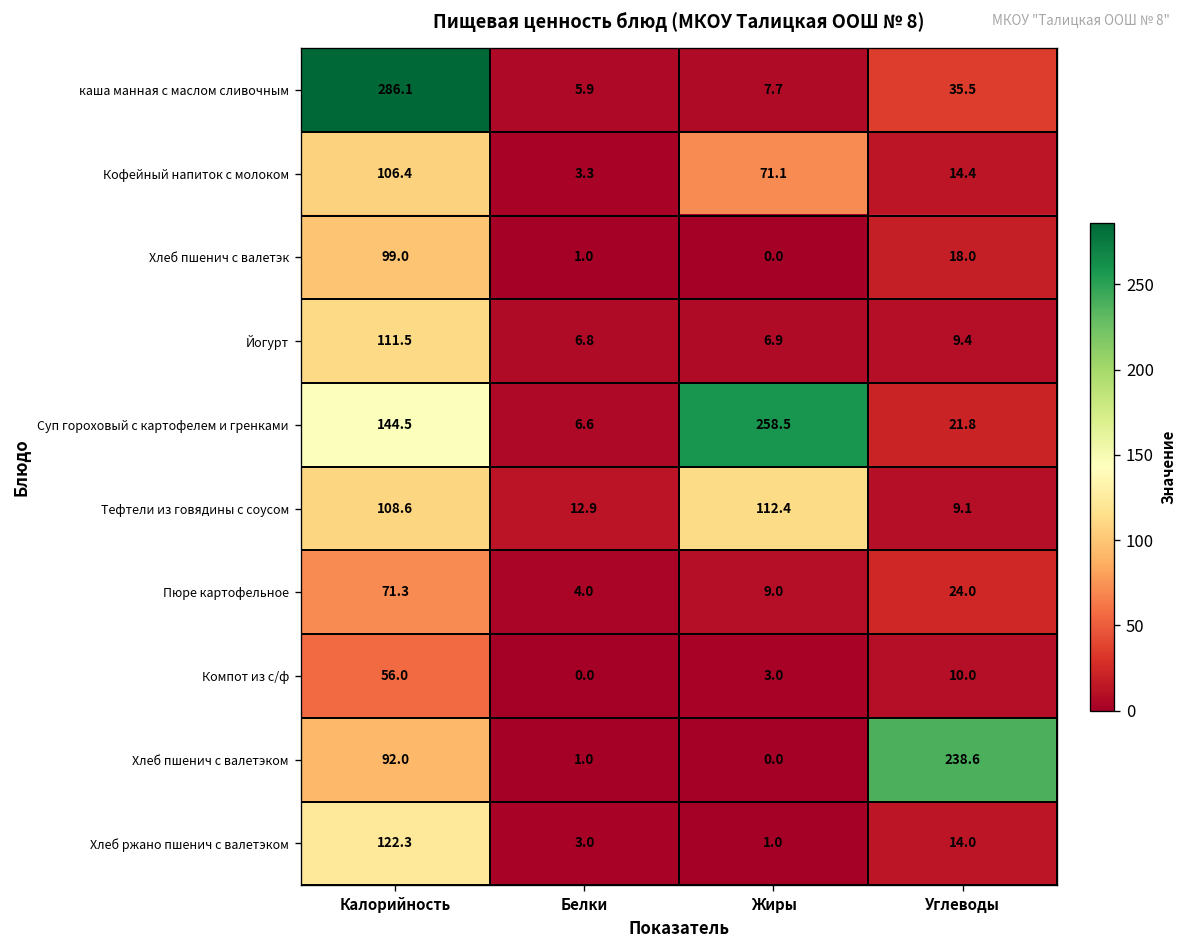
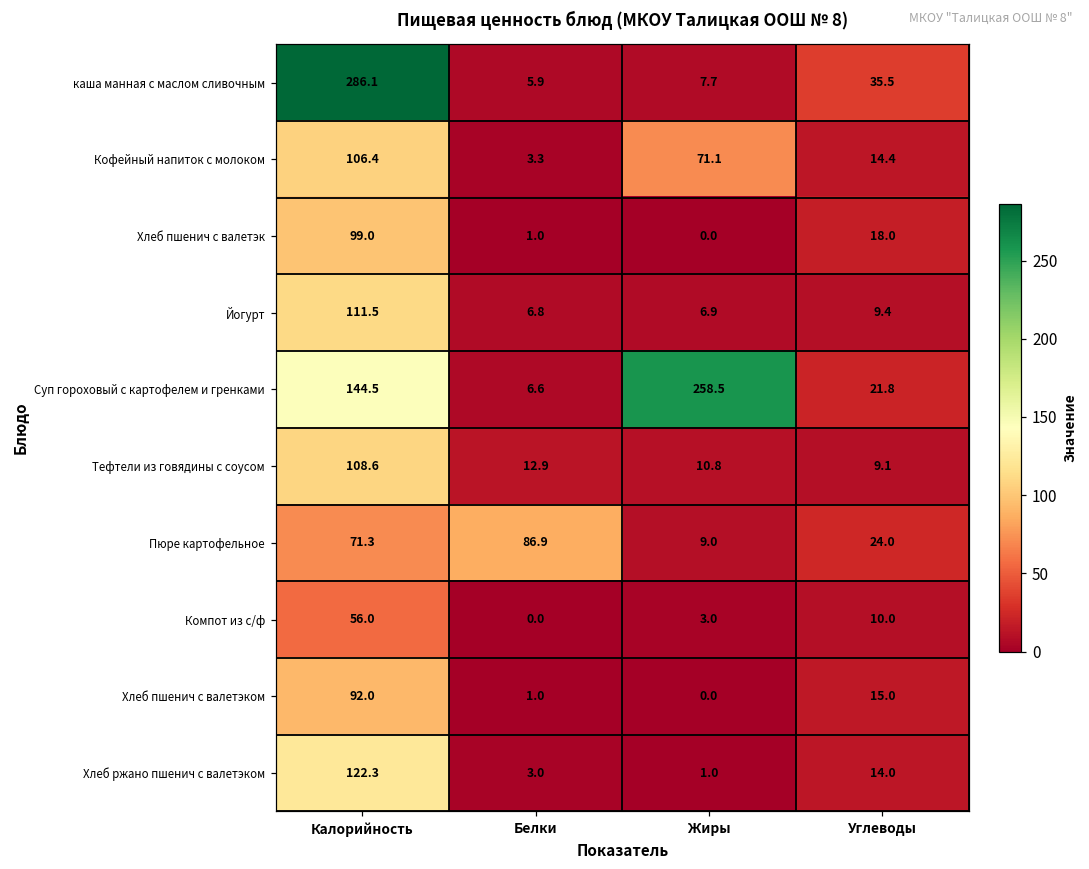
  {
    "каша манная с маслом сливочным": {
      "Калорийность": 286.1,
      "Белки": 5.9,
      "Жиры": 7.7,
      "Углеводы": 35.5
    },
    "Кофейный напиток с молоком": {
      "Калорийность": 106.4,
      "Белки": 3.3,
      "Жиры": 71.1,
      "Углеводы": 14.4
    },
    "Хлеб пшенич с валетэк": {
      "Калорийность": 99.0,
      "Белки": 1.0,
      "Жиры": 0.0,
      "Углеводы": 18.0
    },
    "Йогурт": {
      "Калорийность": 111.5,
      "Белки": 6.8,
      "Жиры": 6.9,
      "Углеводы": 9.4
    },
    "Суп гороховый с картофелем и гренками": {
      "Калорийность": 144.5,
      "Белки": 6.6,
      "Жиры": 258.5,
      "Углеводы": 21.8
    },
    "Тефтели из говядины с соусом": {
      "Калорийность": 108.6,
      "Белки": 12.9,
-     "Жиры": 112.4,
+     "Жиры": 10.8,
      "Углеводы": 9.1
    },
    "Пюре картофельное": {
      "Калорийность": 71.3,
-     "Белки": 4.0,
+     "Белки": 86.9,
      "Жиры": 9.0,
      "Углеводы": 24.0
    },
    "Компот из с/ф": {
      "Калорийность": 56.0,
      "Белки": 0.0,
      "Жиры": 3.0,
      "Углеводы": 10.0
    },
    "Хлеб пшенич с валетэком": {
      "Калорийность": 92.0,
      "Белки": 1.0,
      "Жиры": 0.0,
-     "Углеводы": 238.6
+     "Углеводы": 15.0
    },
    "Хлеб ржано пшенич с валетэком": {
      "Калорийность": 122.3,
      "Белки": 3.0,
      "Жиры": 1.0,
      "Углеводы": 14.0
    }
  }
